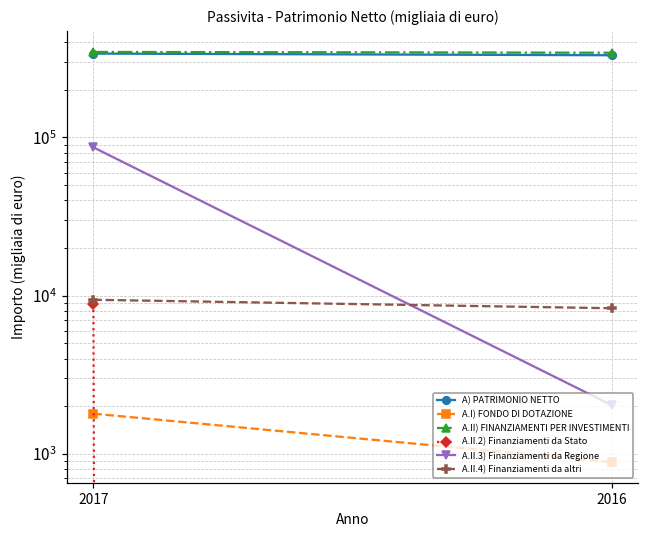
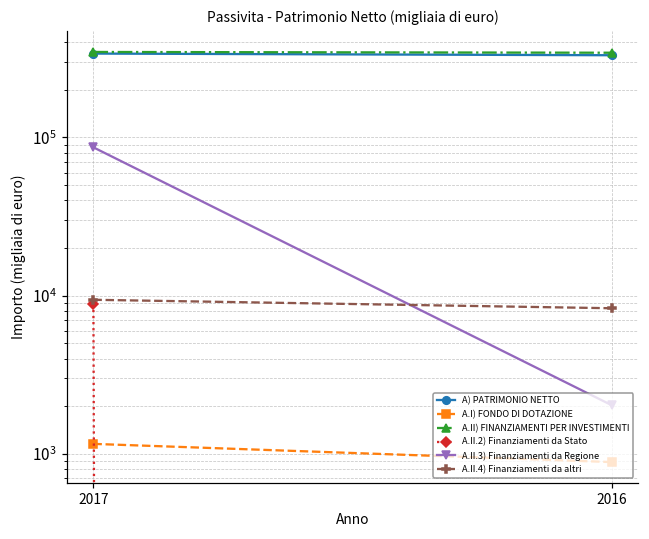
  {
    "A.I) FONDO DI DOTAZIONE": {
-     "2017": 1800
+     "2017": 1200
    },
    "A.II.2) Finanziamenti da Stato": {
      "2017": 9000
    },
    "A.II.3) Finanziamenti da Regione": {
      "2017": 90000
    },
    "A.II.4) Finanziamenti da altri": {
      "2017": 9000,
      "2016": 8000
    }
  }
